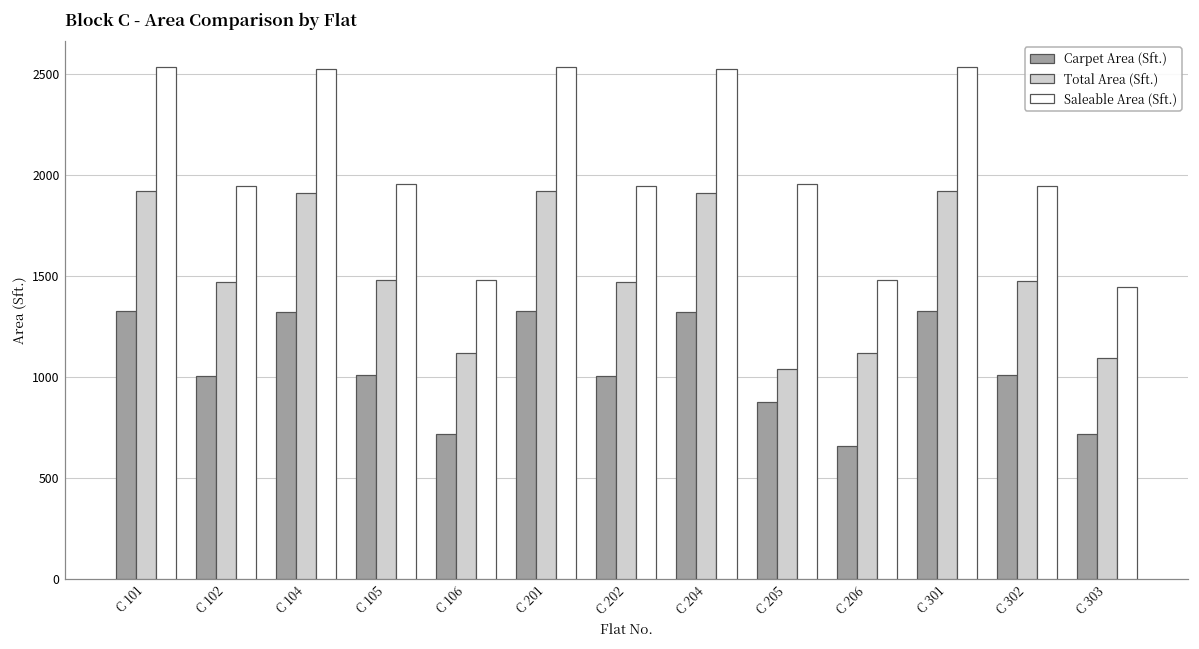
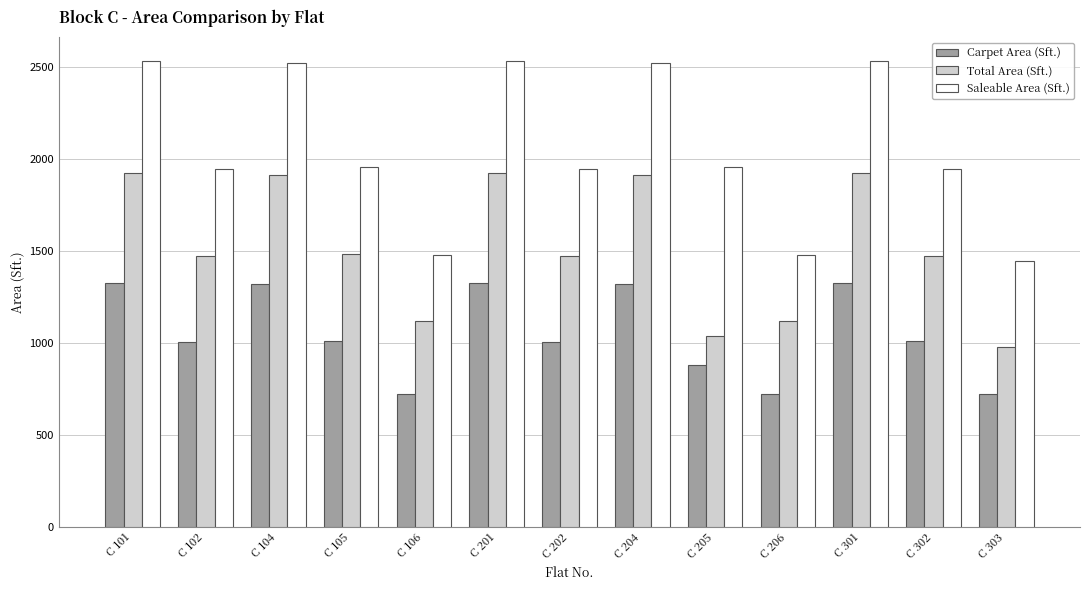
  {
    "Carpet Area (Sft.)": {
      "C 101": 1330,
      "C 102": 1010,
      "C 104": 1320,
      "C 105": 1010,
      "C 106": 720,
      "C 201": 1330,
      "C 202": 1010,
      "C 204": 1320,
      "C 205": 880,
-     "C 206": 660,
+     "C 206": 720,
      "C 301": 1330,
      "C 302": 1010,
      "C 303": 720
    },
    "Total Area (Sft.)": {
      "C 101": 1920,
      "C 102": 1470,
      "C 104": 1910,
      "C 105": 1480,
      "C 106": 1120,
      "C 201": 1920,
      "C 202": 1470,
      "C 204": 1910,
      "C 205": 1040,
      "C 206": 1120,
      "C 301": 1920,
      "C 302": 1470,
-     "C 303": 1100
+     "C 303": 970
    },
    "Saleable Area (Sft.)": {
      "C 101": 2540,
      "C 102": 1940,
      "C 104": 2520,
      "C 105": 1960,
      "C 106": 1480,
      "C 201": 2540,
      "C 202": 1940,
      "C 204": 2520,
      "C 205": 1960,
      "C 206": 1480,
      "C 301": 2540,
      "C 302": 1950,
      "C 303": 1450
    }
  }
